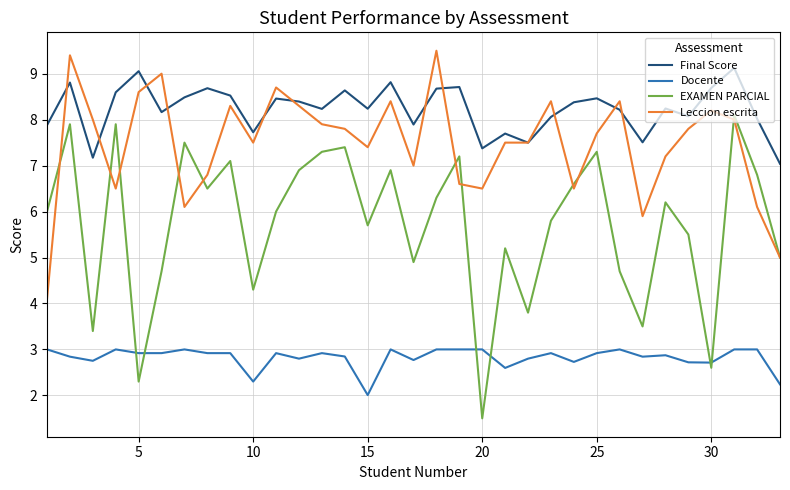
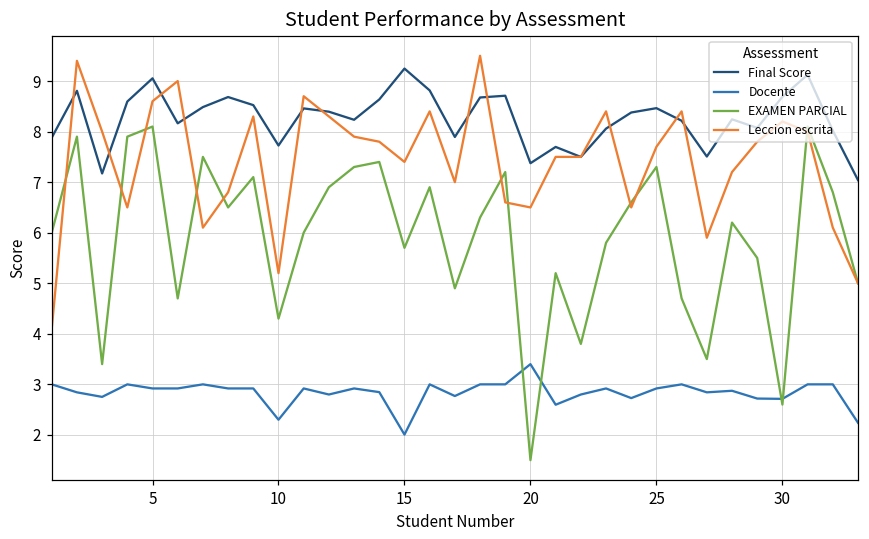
  {
    "Final Score": {
      "5": 9.1,
      "10": 7.7,
-     "15": 8.2,
+     "15": 9.2,
      "20": 7.4,
      "25": 8.5
    },
    "Docente": {
      "5": 2.9,
      "10": 2.3,
      "15": 2.0,
-     "20": 3.0,
+     "20": 3.4,
      "25": 2.9,
      "30": 2.7
    },
    "EXAMEN PARCIAL": {
-     "5": 2.3,
+     "5": 8.1,
      "10": 4.3,
      "15": 5.7,
      "20": 1.5,
      "25": 7.3,
      "30": 2.6
    },
    "Leccion escrita": {
      "5": 8.6,
-     "10": 7.5,
+     "10": 5.2,
      "15": 7.4,
      "20": 6.5,
      "25": 7.7
    }
  }
